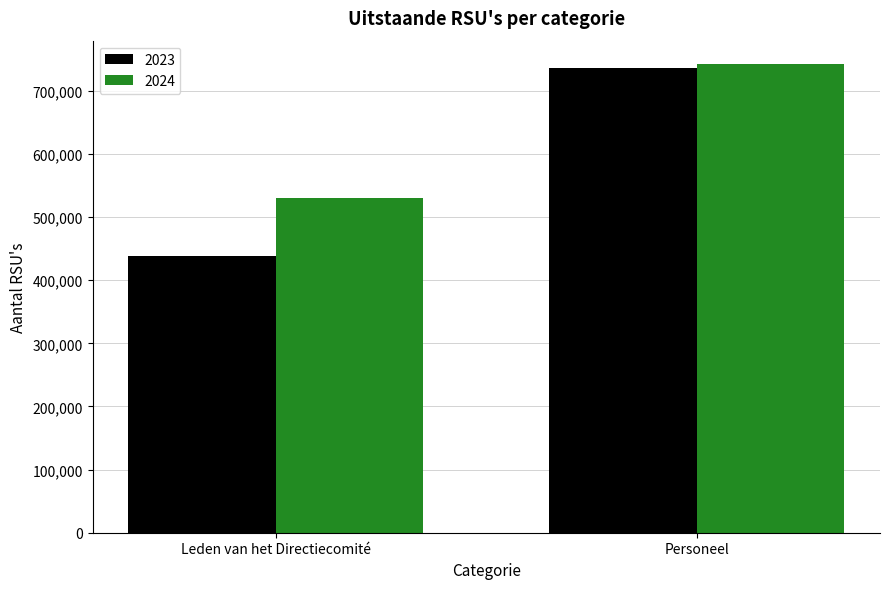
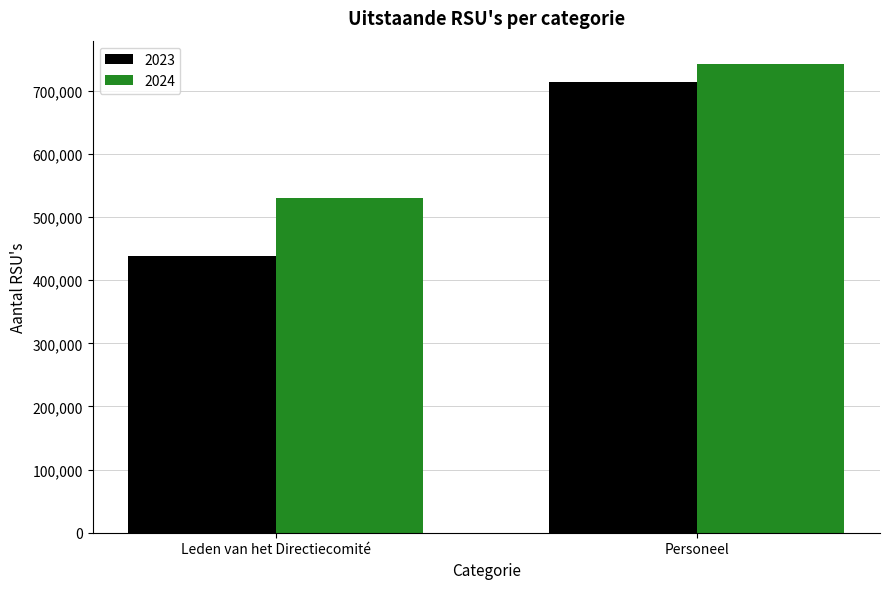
  {
    "2023": {
      "Leden van het Directiecomité": "440,000",
-     "Personeel": "740,000"
+     "Personeel": "710,000"
    },
    "2024": {
      "Leden van het Directiecomité": "530,000",
      "Personeel": "740,000"
    }
  }
